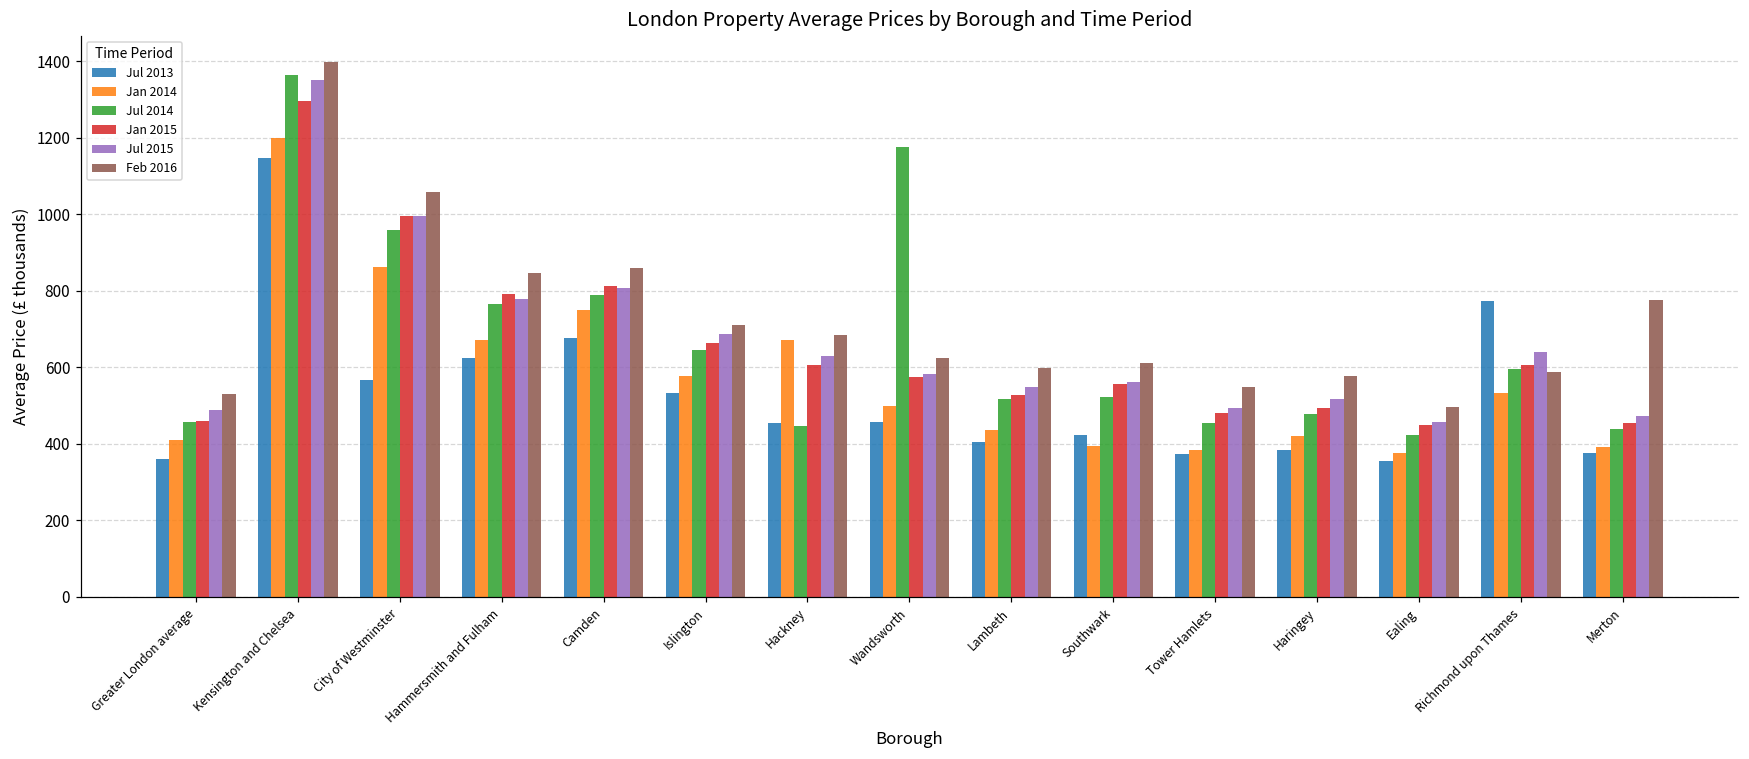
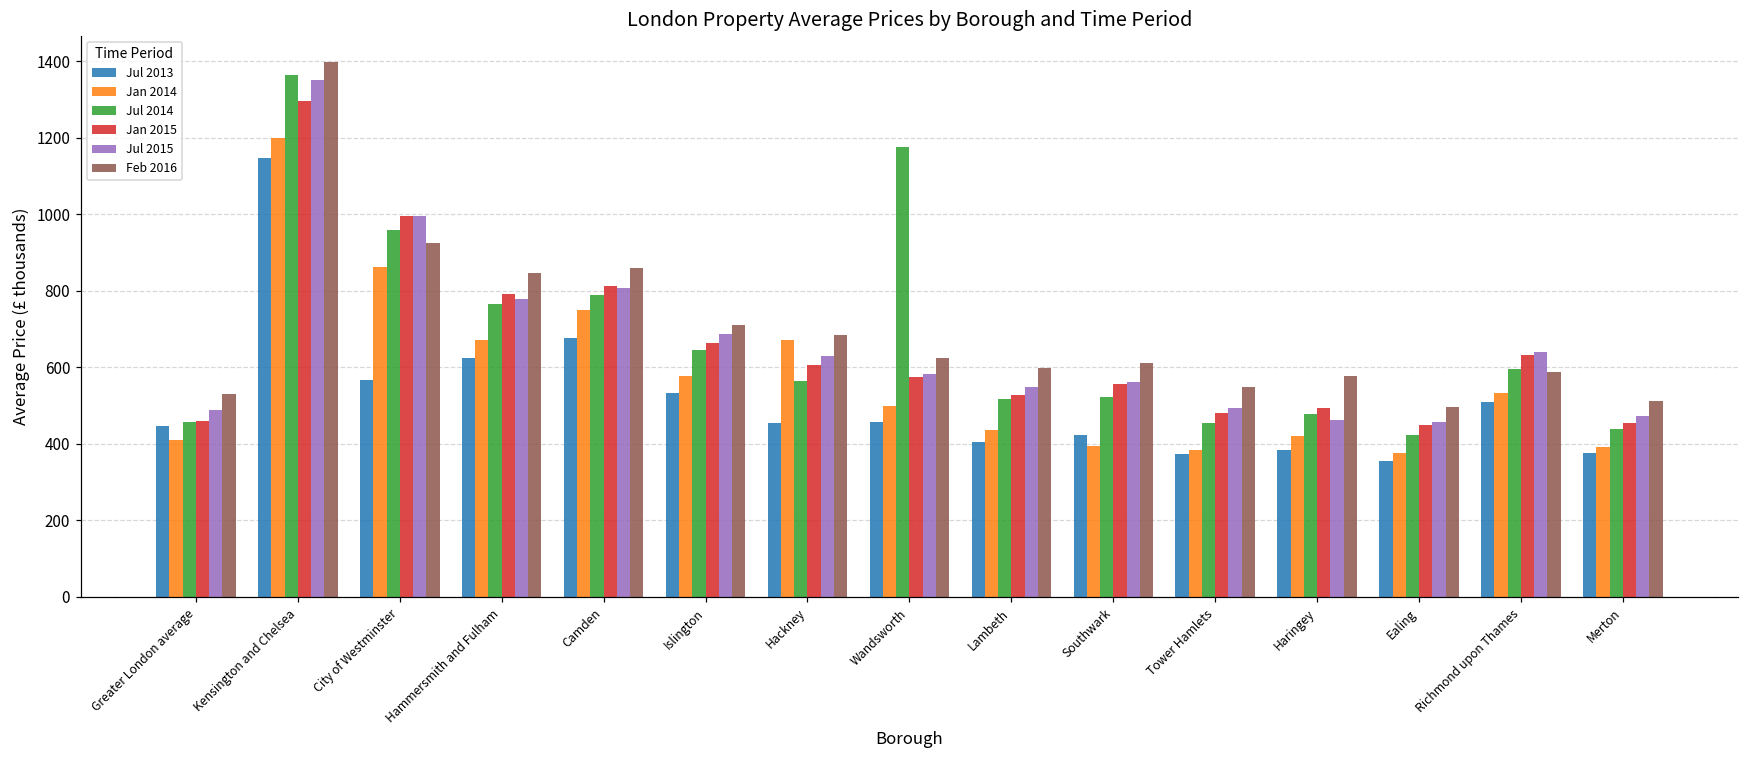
  {
    "Jul 2013": {
-     "Greater London average": 360,
+     "Greater London average": 440,
      "Kensington and Chelsea": 1150,
      "City of Westminster": 570,
      "Hammersmith and Fulham": 620,
      "Camden": 670,
      "Islington": 530,
      "Hackney": 450,
      "Wandsworth": 460,
      "Lambeth": 400,
      "Southwark": 420,
      "Tower Hamlets": 370,
      "Haringey": 380,
      "Ealing": 350,
-     "Richmond upon Thames": 770,
+     "Richmond upon Thames": 510,
      "Merton": 370
    },
    "Jan 2014": {
      "Greater London average": 410,
      "Kensington and Chelsea": 1200,
      "City of Westminster": 860,
      "Hammersmith and Fulham": 670,
      "Camden": 750,
      "Islington": 580,
      "Hackney": 670,
      "Wandsworth": 500,
      "Lambeth": 440,
      "Southwark": 390,
      "Tower Hamlets": 380,
      "Haringey": 420,
      "Ealing": 370,
      "Richmond upon Thames": 530,
      "Merton": 390
    },
    "Jul 2014": {
      "Greater London average": 460,
      "Kensington and Chelsea": 1360,
      "City of Westminster": 960,
      "Hammersmith and Fulham": 770,
      "Camden": 790,
      "Islington": 650,
-     "Hackney": 440,
+     "Hackney": 560,
      "Wandsworth": 1180,
      "Lambeth": 520,
      "Southwark": 520,
      "Tower Hamlets": 450,
      "Haringey": 480,
      "Ealing": 420,
      "Richmond upon Thames": 600,
      "Merton": 440
    },
    "Jan 2015": {
      "Greater London average": 460,
      "Kensington and Chelsea": 1290,
      "City of Westminster": 990,
      "Hammersmith and Fulham": 790,
      "Camden": 810,
      "Islington": 660,
      "Hackney": 610,
      "Wandsworth": 570,
      "Lambeth": 530,
      "Southwark": 560,
      "Tower Hamlets": 480,
      "Haringey": 490,
      "Ealing": 450,
-     "Richmond upon Thames": 600,
+     "Richmond upon Thames": 630,
      "Merton": 450
    },
    "Jul 2015": {
      "Greater London average": 490,
      "Kensington and Chelsea": 1350,
      "City of Westminster": 990,
      "Hammersmith and Fulham": 780,
      "Camden": 810,
      "Islington": 690,
      "Hackney": 630,
      "Wandsworth": 580,
      "Lambeth": 550,
      "Southwark": 560,
      "Tower Hamlets": 490,
-     "Haringey": 520,
+     "Haringey": 460,
      "Ealing": 460,
      "Richmond upon Thames": 640,
      "Merton": 470
    },
    "Feb 2016": {
      "Greater London average": 530,
      "Kensington and Chelsea": 1400,
-     "City of Westminster": 1060,
+     "City of Westminster": 920,
      "Hammersmith and Fulham": 850,
      "Camden": 860,
      "Islington": 710,
      "Hackney": 680,
      "Wandsworth": 620,
      "Lambeth": 600,
      "Southwark": 610,
      "Tower Hamlets": 550,
      "Haringey": 580,
      "Ealing": 490,
      "Richmond upon Thames": 590,
-     "Merton": 780
+     "Merton": 510
    }
  }
